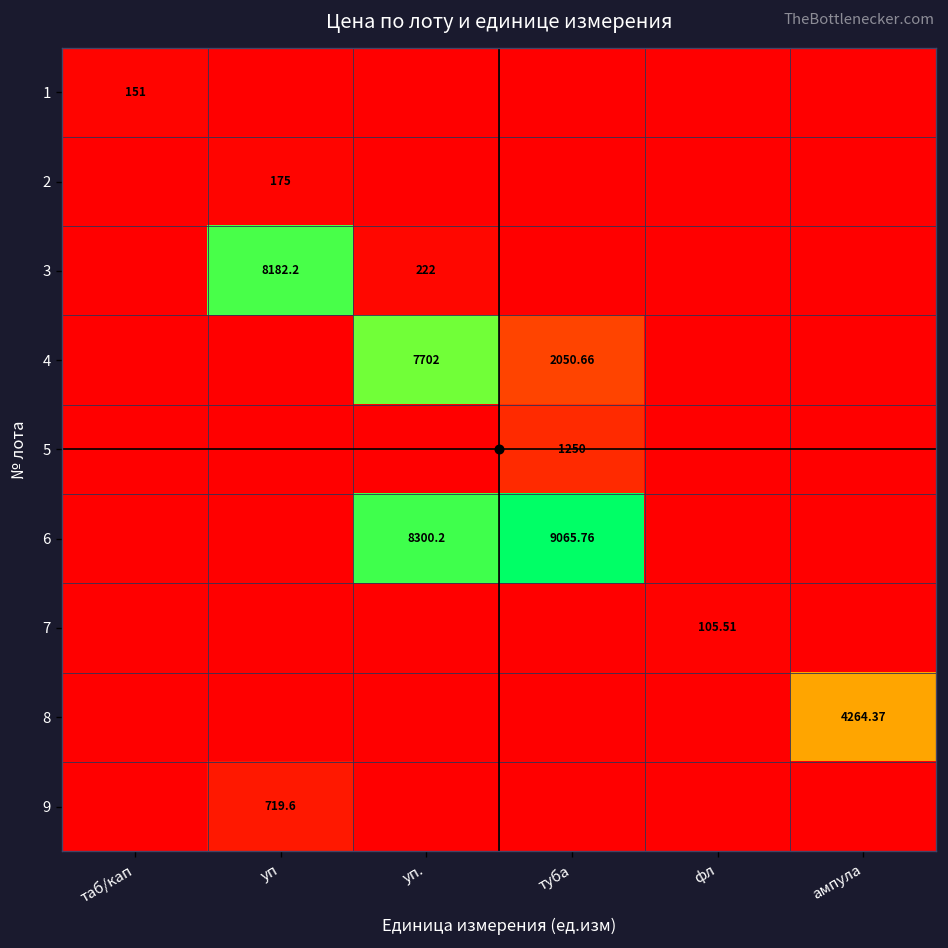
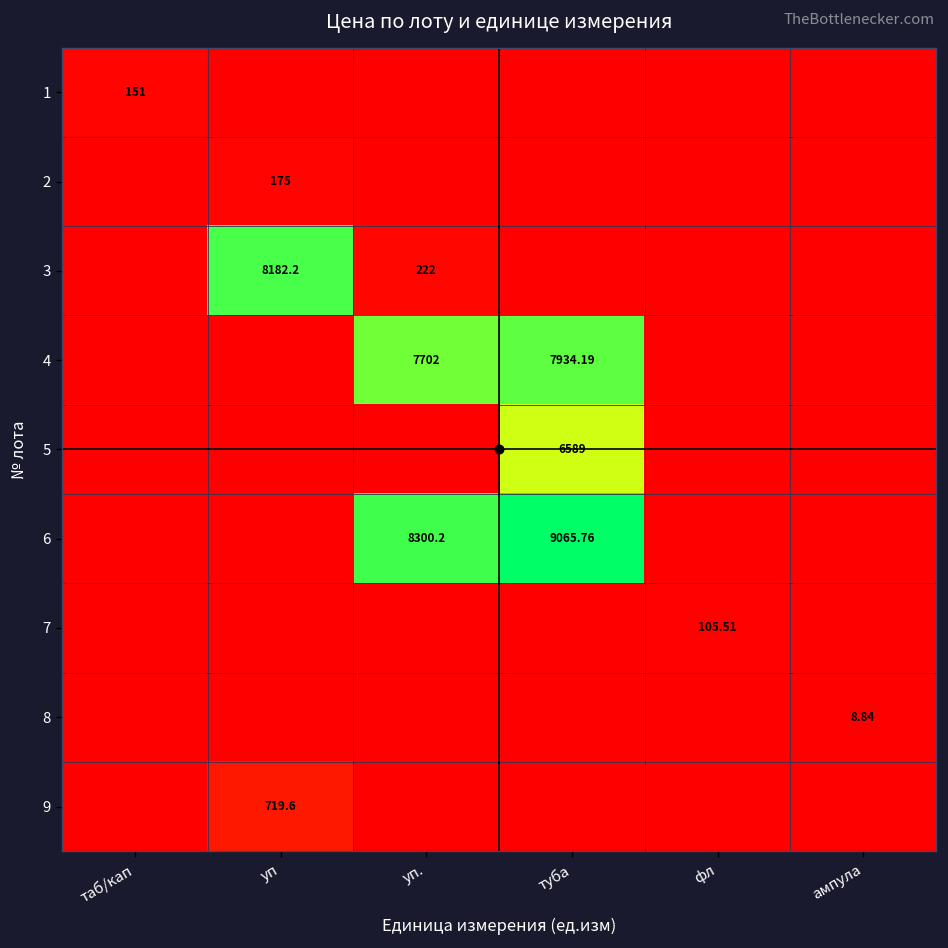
  {
    "1": {
      "таб/кап": 151
    },
    "2": {
      "уп": 175
    },
    "3": {
      "уп": 8182.2,
      "уп.": 222
    },
    "4": {
      "уп.": 7702,
-     "туба": 2050.66
+     "туба": 7934.19
    },
    "5": {
-     "туба": 1250
+     "туба": 6589
    },
    "6": {
      "уп.": 8300.2,
      "туба": 9065.76
    },
    "7": {
      "фл": 105.51
    },
    "8": {
-     "ампула": 4264.37
+     "ампула": 8.84
    },
    "9": {
      "уп": 719.6
    }
  }
